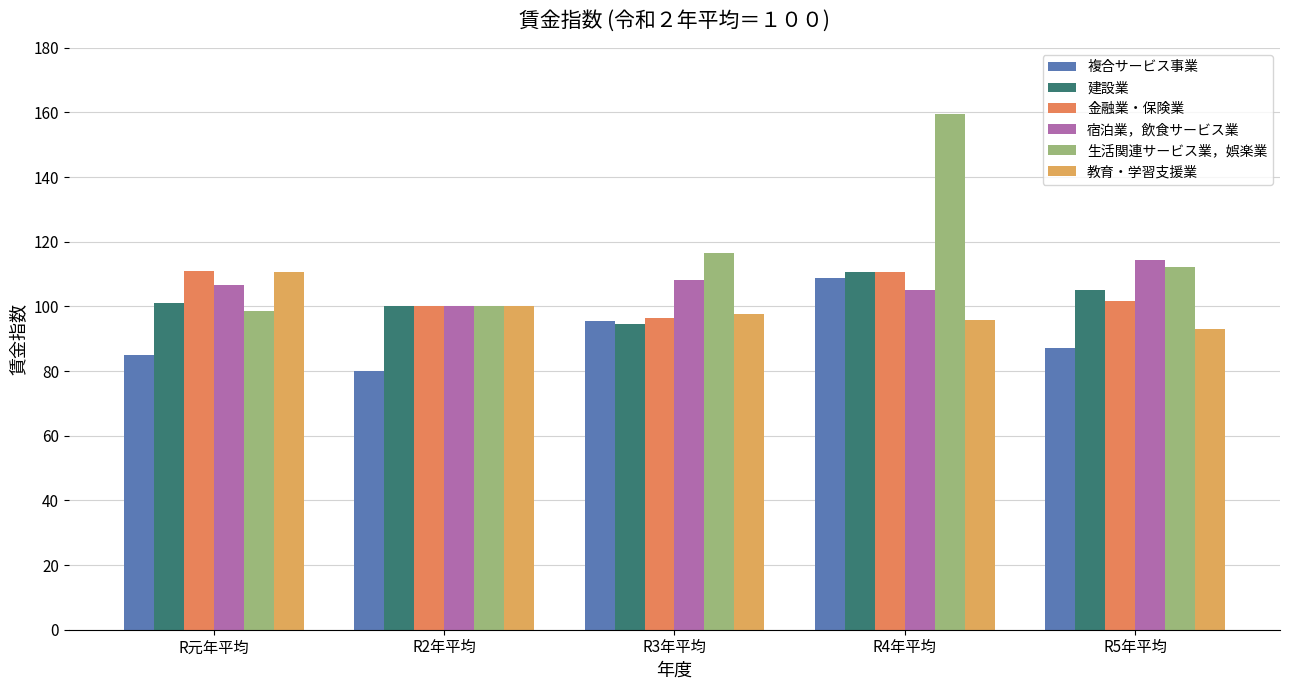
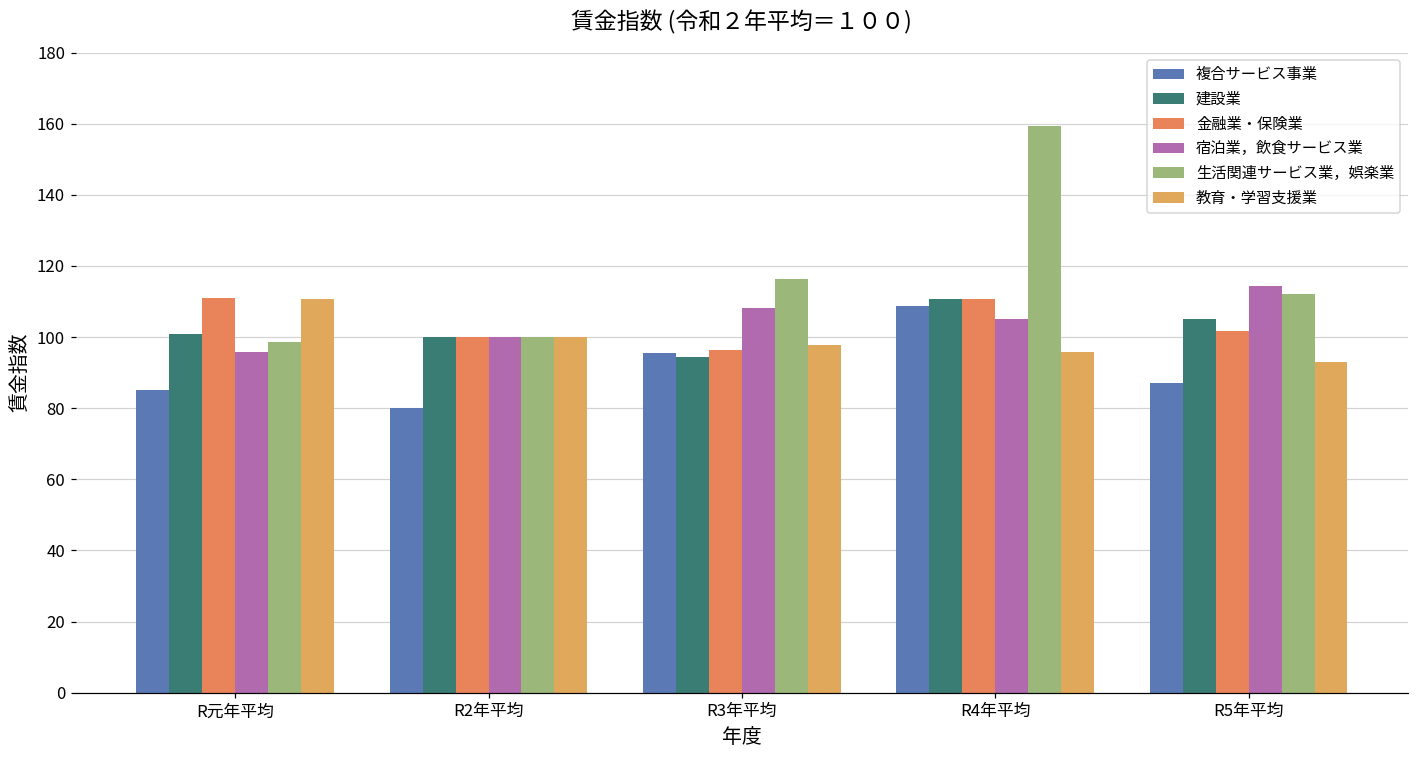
  {
    "複合サービス事業": {
      "R元年平均": 85,
      "R2年平均": 80,
      "R3年平均": 96,
      "R4年平均": 109,
      "R5年平均": 87
    },
    "建設業": {
      "R元年平均": 101,
      "R2年平均": 100,
      "R3年平均": 95,
      "R4年平均": 111,
      "R5年平均": 105
    },
    "宿泊業，飲食サービス業": {
-     "R元年平均": 107,
+     "R元年平均": 96,
      "R2年平均": 100,
      "R3年平均": 108,
      "R4年平均": 105,
      "R5年平均": 114
    },
    "生活関連サービス業，娯楽業": {
      "R元年平均": 99,
      "R2年平均": 100,
      "R3年平均": 116,
      "R4年平均": 160,
      "R5年平均": 112
    }
  }
